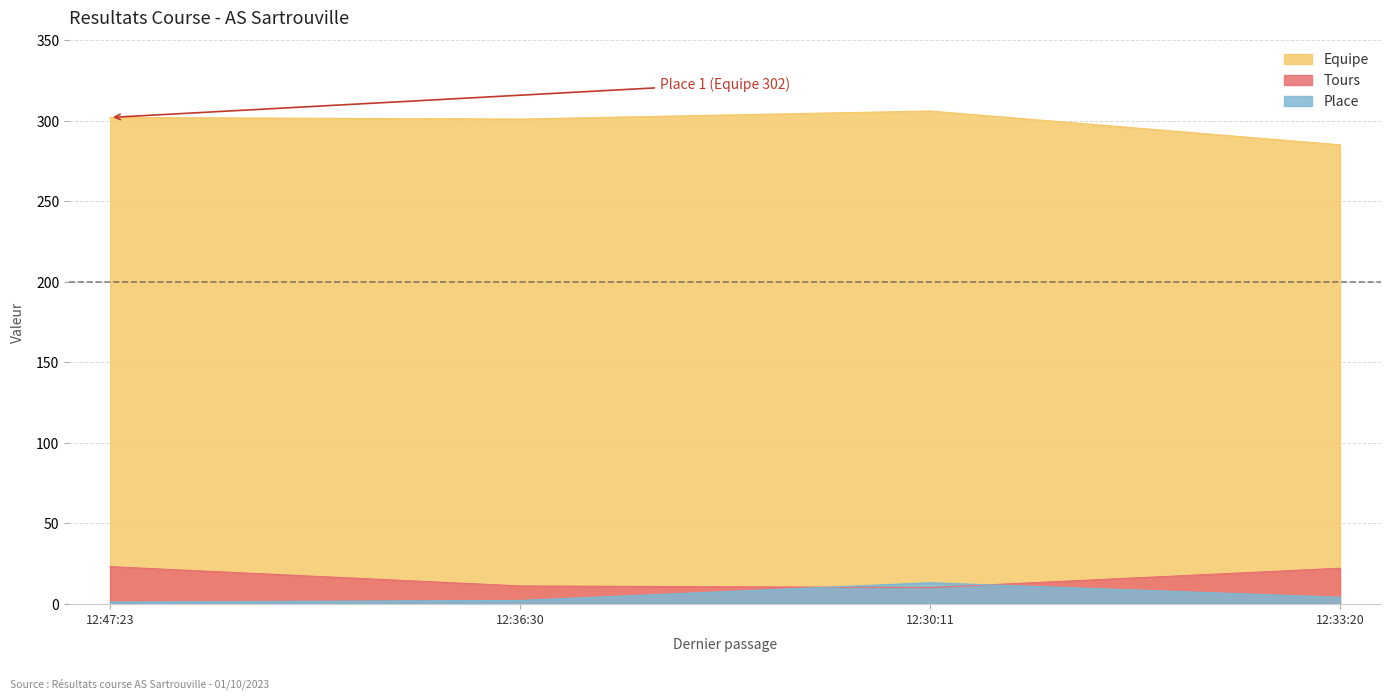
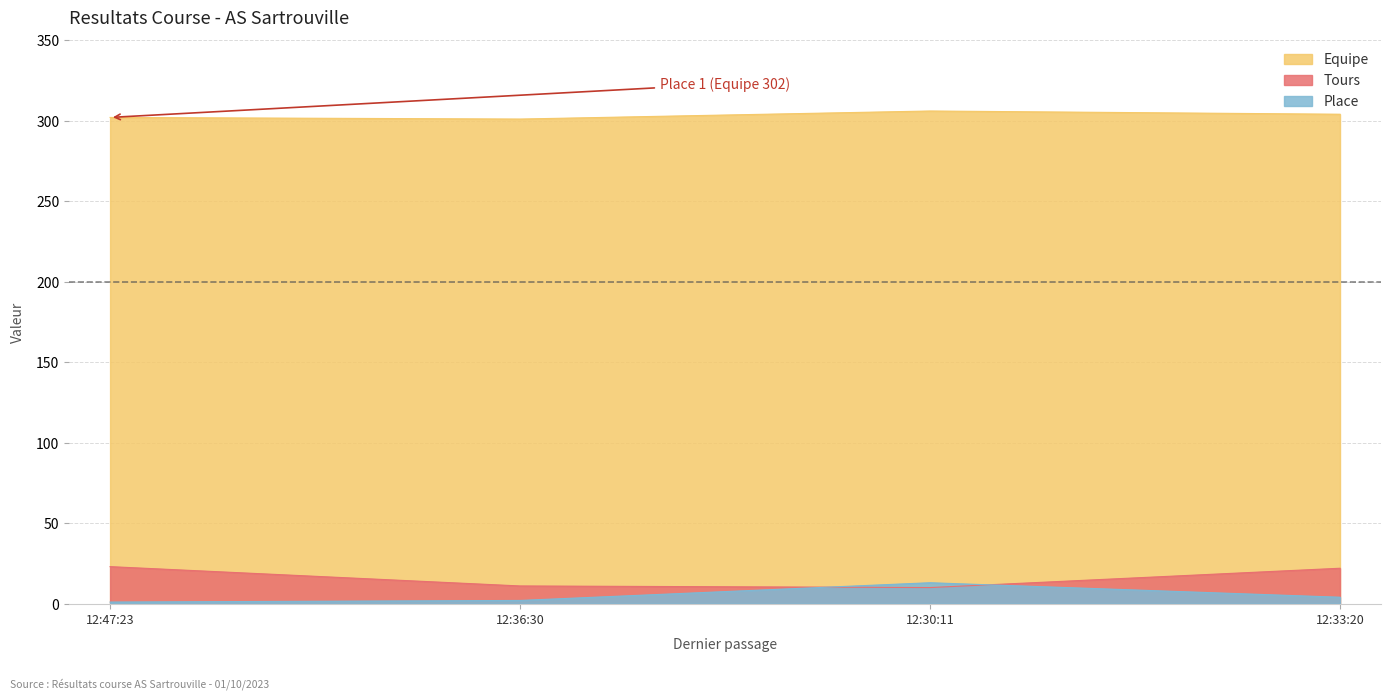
  {
    "Equipe": {
      "12:47:23": 302,
      "12:30:11": 306,
-     "12:33:20": 285
+     "12:33:20": 304
    },
    "Tours": {
      "12:47:23": 23,
      "12:36:30": 11,
      "12:30:11": 10,
      "12:33:20": 22
    },
    "Place": {
      "12:47:23": 1,
      "12:36:30": 2,
      "12:30:11": 13,
      "12:33:20": 4
    }
  }
